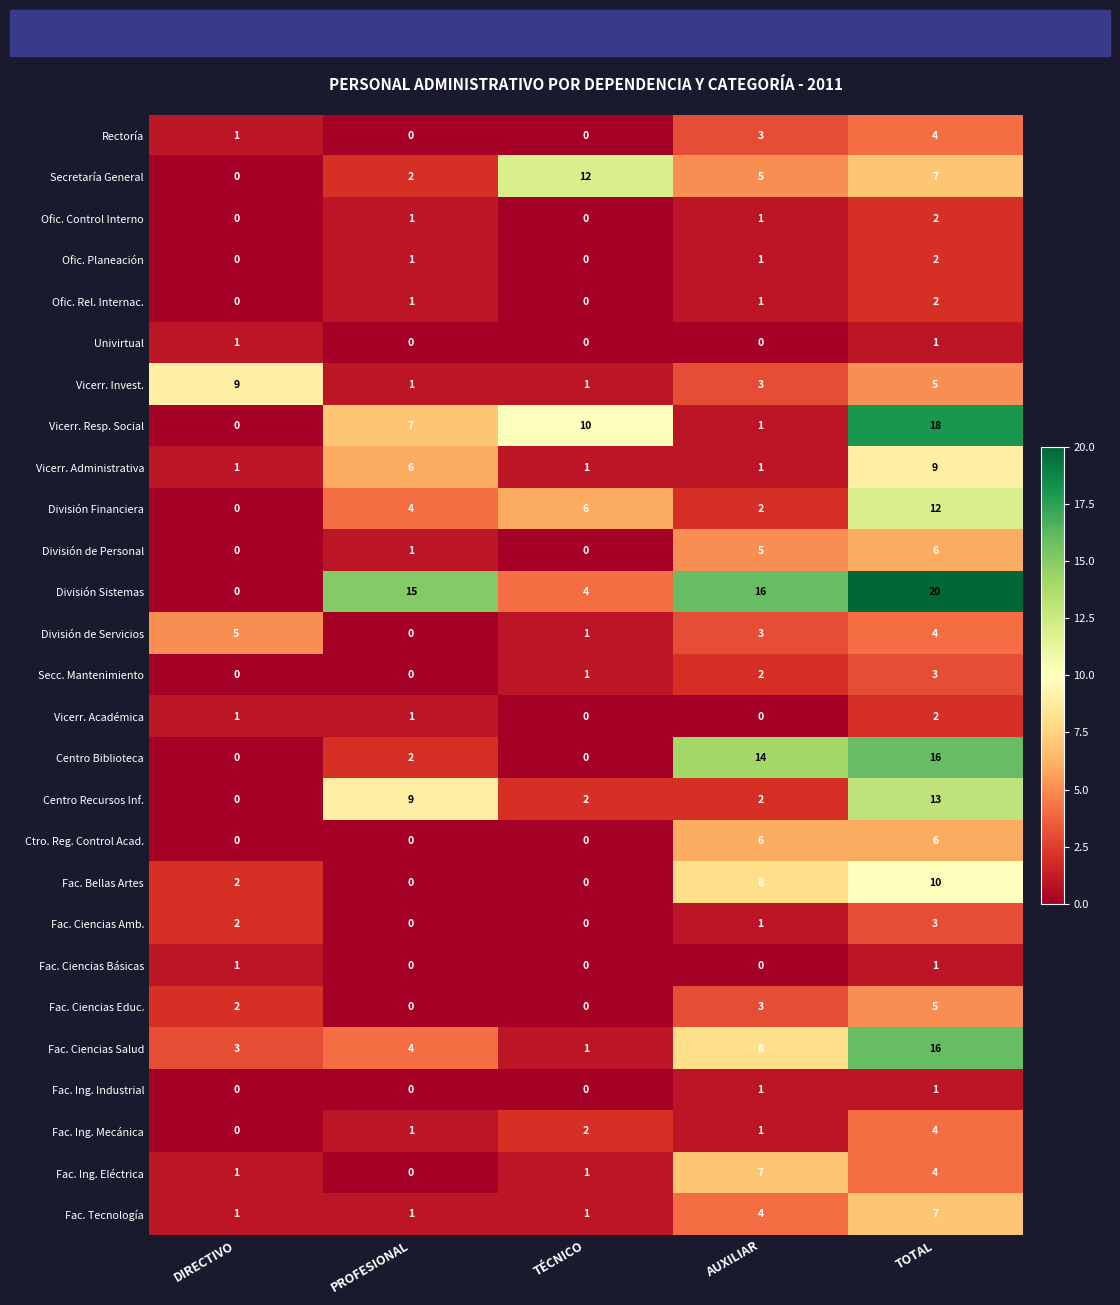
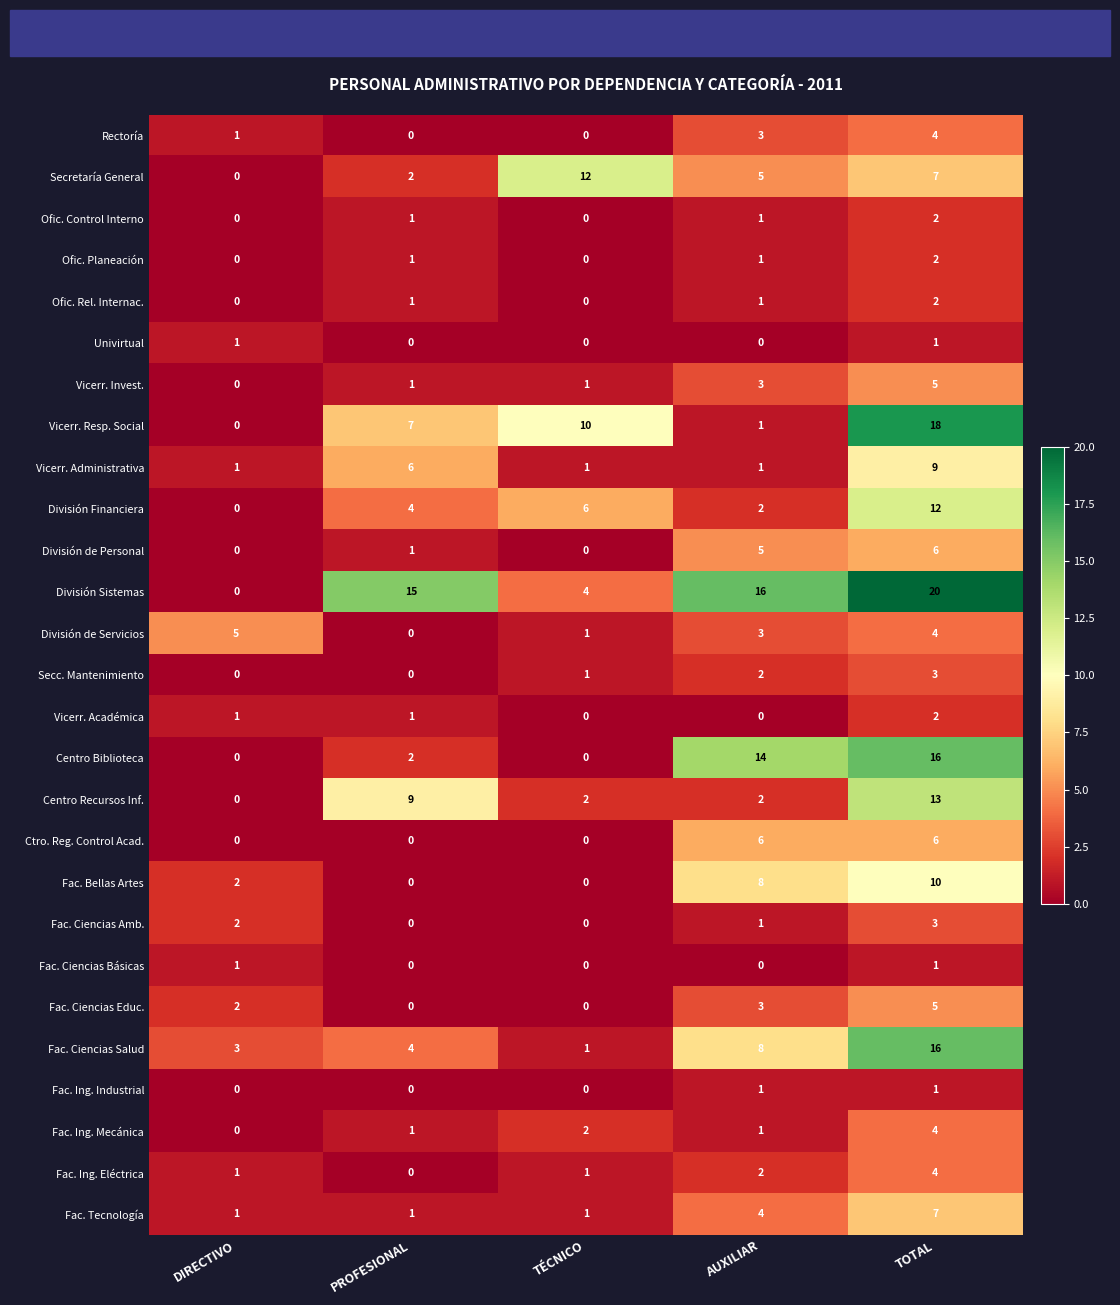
  {
    "Rectoría": {
      "DIRECTIVO": 1,
      "PROFESIONAL": 0,
      "TÉCNICO": 0,
      "AUXILIAR": 3,
      "TOTAL": 4
    },
    "Secretaría General": {
      "DIRECTIVO": 0,
      "PROFESIONAL": 2,
      "TÉCNICO": 12,
      "AUXILIAR": 5,
      "TOTAL": 7
    },
    "Ofic. Control Interno": {
      "DIRECTIVO": 0,
      "PROFESIONAL": 1,
      "TÉCNICO": 0,
      "AUXILIAR": 1,
      "TOTAL": 2
    },
    "Ofic. Planeación": {
      "DIRECTIVO": 0,
      "PROFESIONAL": 1,
      "TÉCNICO": 0,
      "AUXILIAR": 1,
      "TOTAL": 2
    },
    "Ofic. Rel. Internac.": {
      "DIRECTIVO": 0,
      "PROFESIONAL": 1,
      "TÉCNICO": 0,
      "AUXILIAR": 1,
      "TOTAL": 2
    },
    "Univirtual": {
      "DIRECTIVO": 1,
      "PROFESIONAL": 0,
      "TÉCNICO": 0,
      "AUXILIAR": 0,
      "TOTAL": 1
    },
    "Vicerr. Invest.": {
-     "DIRECTIVO": 9,
+     "DIRECTIVO": 0,
      "PROFESIONAL": 1,
      "TÉCNICO": 1,
      "AUXILIAR": 3,
      "TOTAL": 5
    },
    "Vicerr. Resp. Social": {
      "DIRECTIVO": 0,
      "PROFESIONAL": 7,
      "TÉCNICO": 10,
      "AUXILIAR": 1,
      "TOTAL": 18
    },
    "Vicerr. Administrativa": {
      "DIRECTIVO": 1,
      "PROFESIONAL": 6,
      "TÉCNICO": 1,
      "AUXILIAR": 1,
      "TOTAL": 9
    },
    "División Financiera": {
      "DIRECTIVO": 0,
      "PROFESIONAL": 4,
      "TÉCNICO": 6,
      "AUXILIAR": 2,
      "TOTAL": 12
    },
    "División de Personal": {
      "DIRECTIVO": 0,
      "PROFESIONAL": 1,
      "TÉCNICO": 0,
      "AUXILIAR": 5,
      "TOTAL": 6
    },
    "División Sistemas": {
      "DIRECTIVO": 0,
      "PROFESIONAL": 15,
      "TÉCNICO": 4,
      "AUXILIAR": 16,
      "TOTAL": 20
    },
    "División de Servicios": {
      "DIRECTIVO": 5,
      "PROFESIONAL": 0,
      "TÉCNICO": 1,
      "AUXILIAR": 3,
      "TOTAL": 4
    },
    "Secc. Mantenimiento": {
      "DIRECTIVO": 0,
      "PROFESIONAL": 0,
      "TÉCNICO": 1,
      "AUXILIAR": 2,
      "TOTAL": 3
    },
    "Vicerr. Académica": {
      "DIRECTIVO": 1,
      "PROFESIONAL": 1,
      "TÉCNICO": 0,
      "AUXILIAR": 0,
      "TOTAL": 2
    },
    "Centro Biblioteca": {
      "DIRECTIVO": 0,
      "PROFESIONAL": 2,
      "TÉCNICO": 0,
      "AUXILIAR": 14,
      "TOTAL": 16
    },
    "Centro Recursos Inf.": {
      "DIRECTIVO": 0,
      "PROFESIONAL": 9,
      "TÉCNICO": 2,
      "AUXILIAR": 2,
      "TOTAL": 13
    },
    "Ctro. Reg. Control Acad.": {
      "DIRECTIVO": 0,
      "PROFESIONAL": 0,
      "TÉCNICO": 0,
      "AUXILIAR": 6,
      "TOTAL": 6
    },
    "Fac. Bellas Artes": {
      "DIRECTIVO": 2,
      "PROFESIONAL": 0,
      "TÉCNICO": 0,
      "AUXILIAR": 8,
      "TOTAL": 10
    },
    "Fac. Ciencias Amb.": {
      "DIRECTIVO": 2,
      "PROFESIONAL": 0,
      "TÉCNICO": 0,
      "AUXILIAR": 1,
      "TOTAL": 3
    },
    "Fac. Ciencias Básicas": {
      "DIRECTIVO": 1,
      "PROFESIONAL": 0,
      "TÉCNICO": 0,
      "AUXILIAR": 0,
      "TOTAL": 1
    },
    "Fac. Ciencias Educ.": {
      "DIRECTIVO": 2,
      "PROFESIONAL": 0,
      "TÉCNICO": 0,
      "AUXILIAR": 3,
      "TOTAL": 5
    },
    "Fac. Ciencias Salud": {
      "DIRECTIVO": 3,
      "PROFESIONAL": 4,
      "TÉCNICO": 1,
      "AUXILIAR": 8,
      "TOTAL": 16
    },
    "Fac. Ing. Industrial": {
      "DIRECTIVO": 0,
      "PROFESIONAL": 0,
      "TÉCNICO": 0,
      "AUXILIAR": 1,
      "TOTAL": 1
    },
    "Fac. Ing. Mecánica": {
      "DIRECTIVO": 0,
      "PROFESIONAL": 1,
      "TÉCNICO": 2,
      "AUXILIAR": 1,
      "TOTAL": 4
    },
    "Fac. Ing. Eléctrica": {
      "DIRECTIVO": 1,
      "PROFESIONAL": 0,
      "TÉCNICO": 1,
-     "AUXILIAR": 7,
+     "AUXILIAR": 2,
      "TOTAL": 4
    },
    "Fac. Tecnología": {
      "DIRECTIVO": 1,
      "PROFESIONAL": 1,
      "TÉCNICO": 1,
      "AUXILIAR": 4,
      "TOTAL": 7
    }
  }
